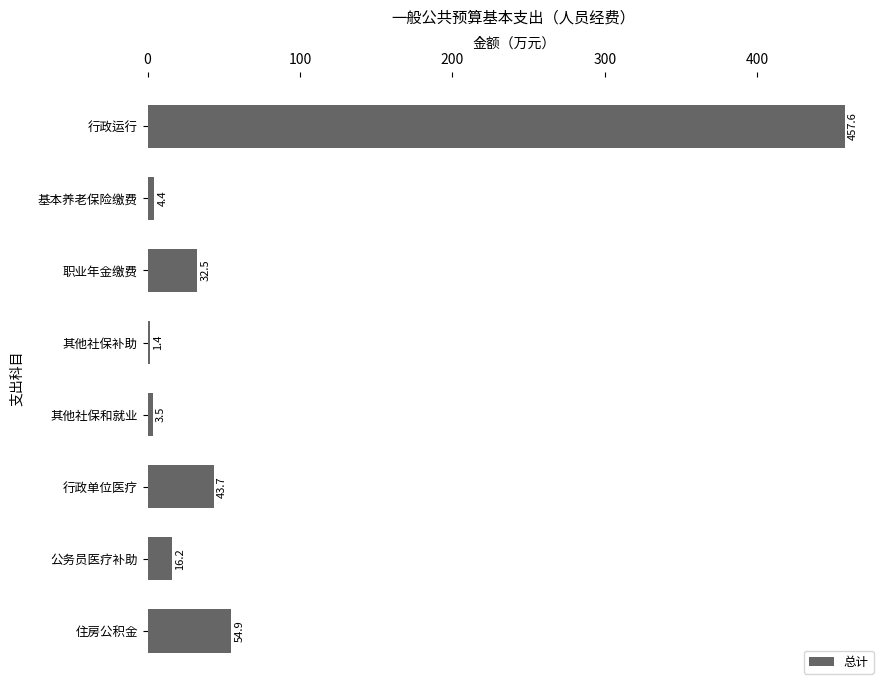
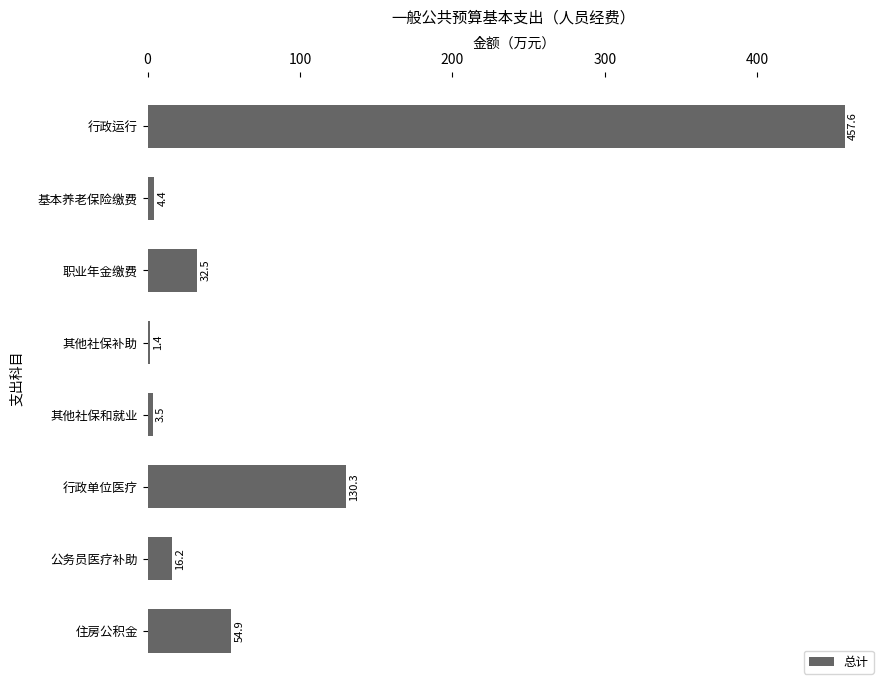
  {
    "行政运行": 457.6,
    "基本养老保险缴费": 4.4,
    "职业年金缴费": 32.5,
    "其他社保补助": 1.4,
    "其他社保和就业": 3.5,
-   "行政单位医疗": 43.7,
+   "行政单位医疗": 130.3,
    "公务员医疗补助": 16.2,
    "住房公积金": 54.9
  }
